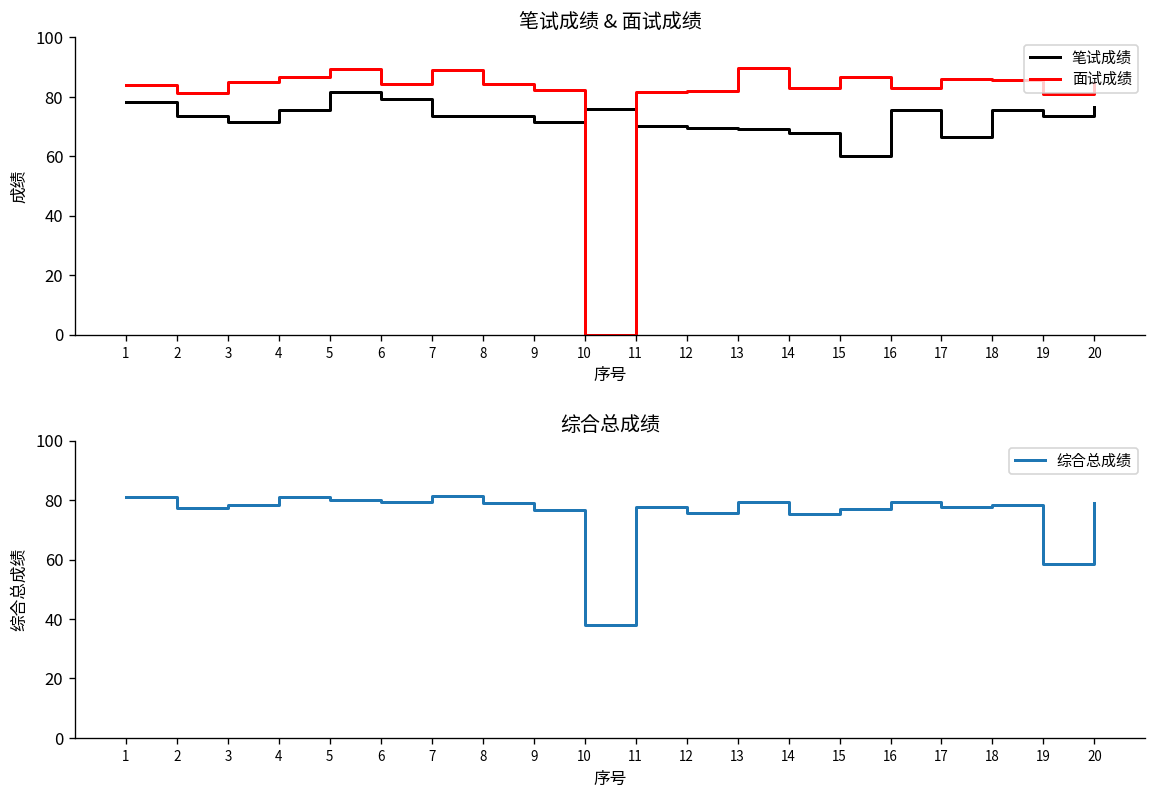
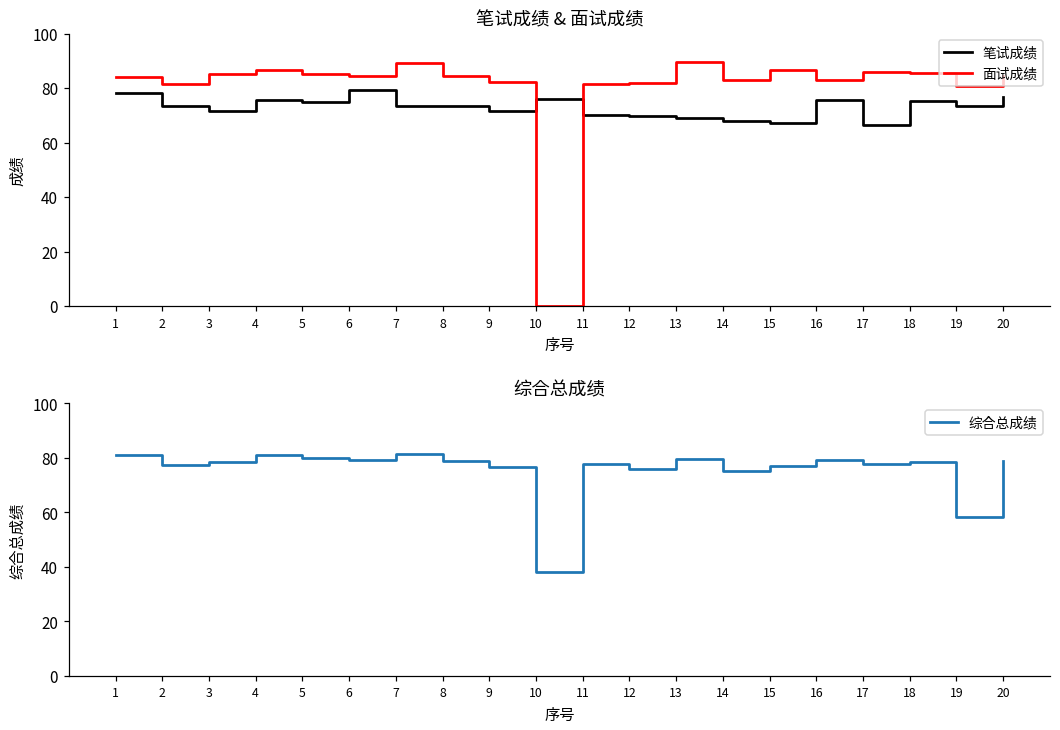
  {
    "笔试成绩 & 面试成绩": {
      "笔试成绩": {
        "1": 78,
        "2": 73,
        "3": 72,
        "4": 76,
-       "5": 81,
+       "5": 75,
        "6": 79,
        "7": 74,
        "8": 74,
        "9": 71,
        "10": 76,
        "11": 70,
        "12": 70,
        "13": 69,
        "14": 68,
-       "15": 60,
+       "15": 67,
        "16": 76,
        "17": 66,
        "18": 75,
        "19": 73,
        "20": 77
      },
      "面试成绩": {
        "1": 84,
        "2": 81,
        "3": 85,
        "4": 87,
-       "5": 89,
+       "5": 85,
        "6": 84,
        "7": 89,
        "8": 84,
        "9": 82,
        "10": 0,
        "11": 82,
        "12": 82,
        "13": 90,
        "14": 83,
        "15": 87,
        "16": 83,
        "17": 86,
        "18": 86
      }
    },
    "综合总成绩": {
      "1": 81,
      "2": 77,
      "3": 78,
      "4": 81,
      "5": 80,
      "6": 79,
      "7": 81,
      "8": 79,
      "9": 77,
      "10": 38,
      "11": 78,
      "12": 76,
      "13": 79,
      "14": 75,
      "15": 77,
      "16": 79,
      "17": 78,
      "18": 78,
      "19": 58,
      "20": 79
    }
  }
